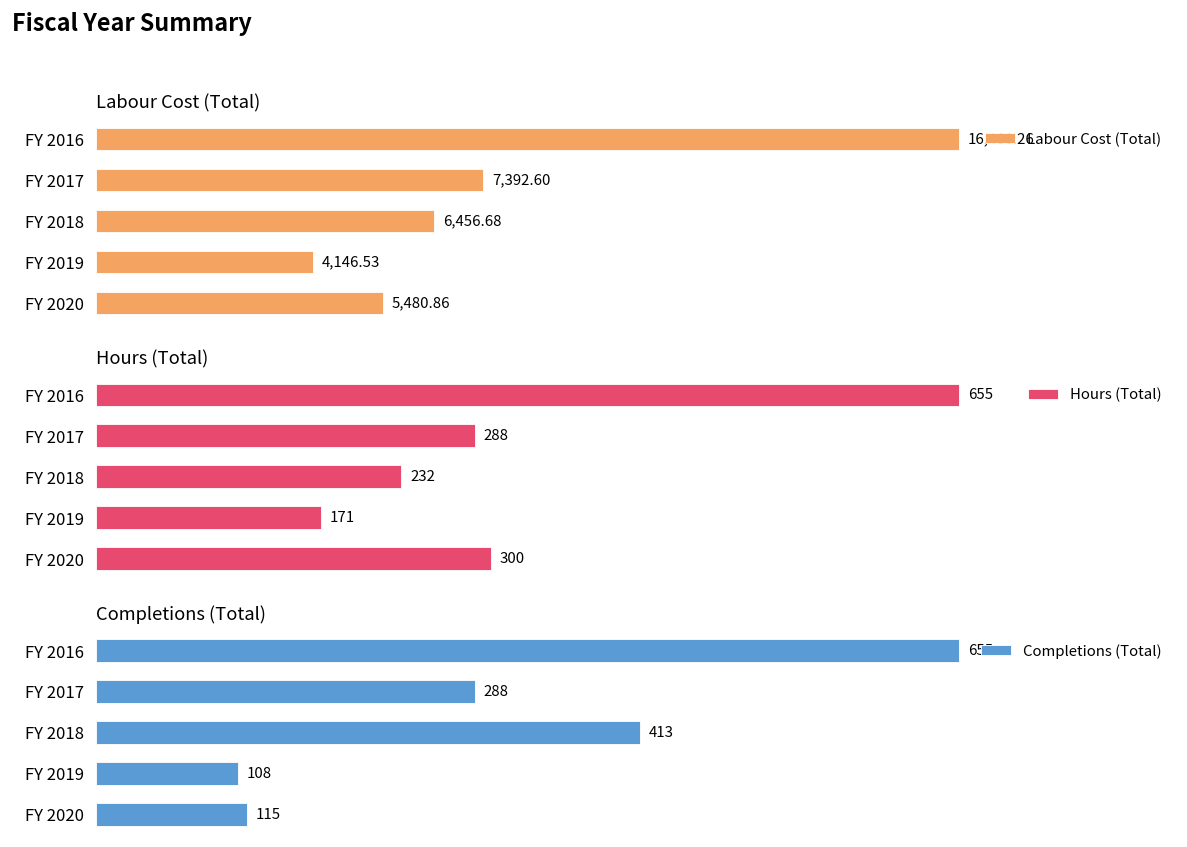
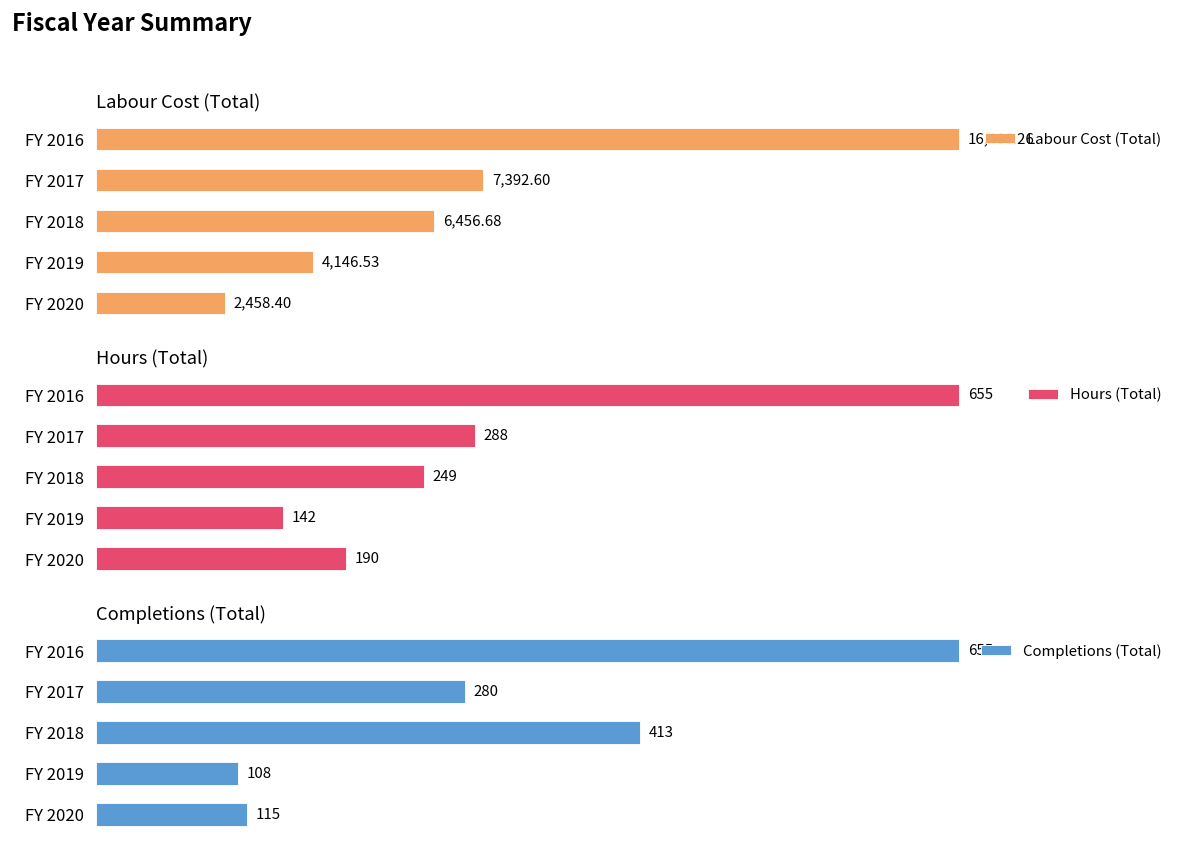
  {
    "Labour Cost (Total)": {
      "FY 2016": "16,466.26",
      "FY 2017": "7,392.60",
      "FY 2018": "6,456.68",
      "FY 2019": "4,146.53",
-     "FY 2020": "5,480.86"
+     "FY 2020": "2,458.40"
    },
    "Hours (Total)": {
      "FY 2016": "655",
      "FY 2017": "288",
-     "FY 2018": "232",
-     "FY 2019": "171",
-     "FY 2020": "300"
+     "FY 2018": "249",
+     "FY 2019": "142",
+     "FY 2020": "190"
    },
    "Completions (Total)": {
      "FY 2016": "655",
-     "FY 2017": "288",
+     "FY 2017": "280",
      "FY 2018": "413",
      "FY 2019": "108",
      "FY 2020": "115"
    }
  }
